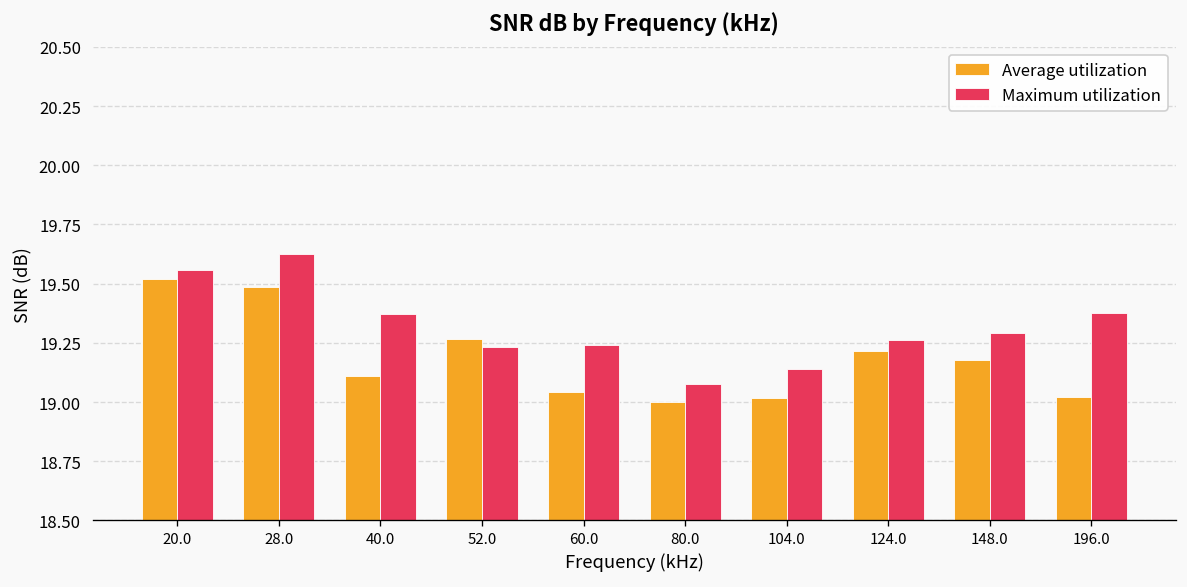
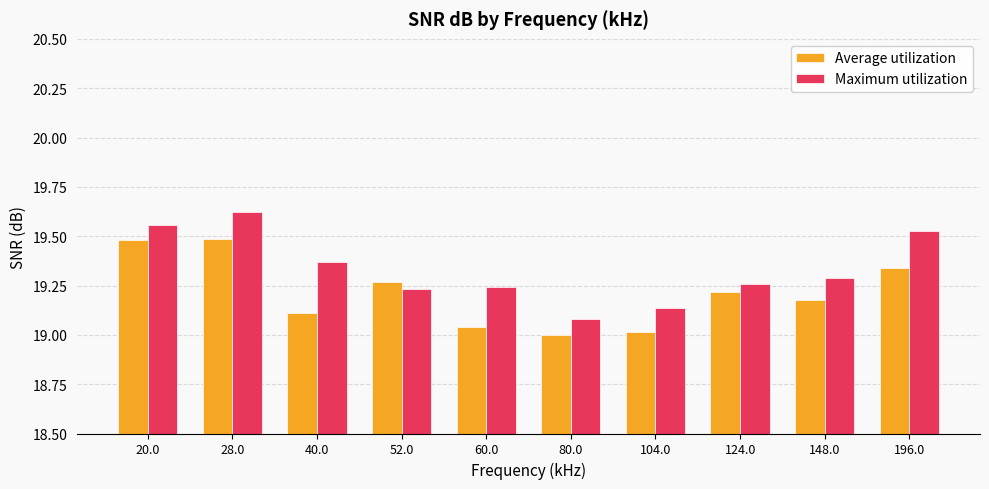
  {
    "Average utilization": {
-     "20.0": 19.52,
+     "20.0": 19.48,
      "28.0": 19.49,
      "40.0": 19.11,
      "52.0": 19.27,
      "60.0": 19.04,
      "80.0": 19.00,
      "104.0": 19.02,
      "124.0": 19.22,
      "148.0": 19.18,
-     "196.0": 19.02
+     "196.0": 19.34
    },
    "Maximum utilization": {
      "20.0": 19.56,
      "28.0": 19.62,
      "40.0": 19.37,
      "52.0": 19.23,
      "60.0": 19.24,
      "80.0": 19.08,
      "104.0": 19.14,
      "124.0": 19.26,
      "148.0": 19.29,
-     "196.0": 19.38
+     "196.0": 19.53
    }
  }
